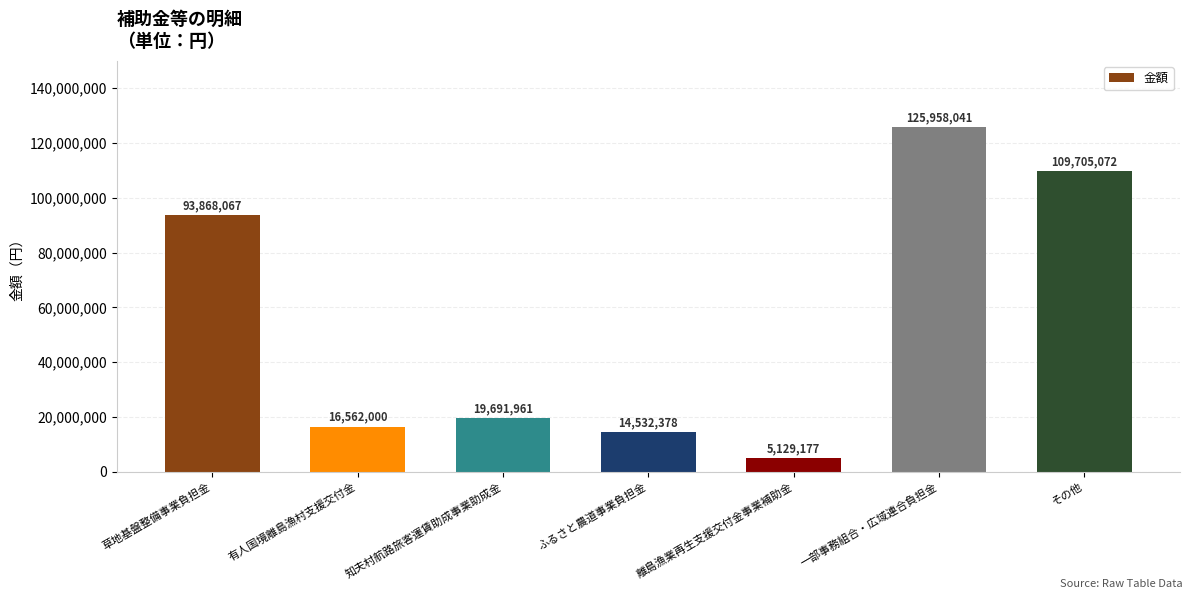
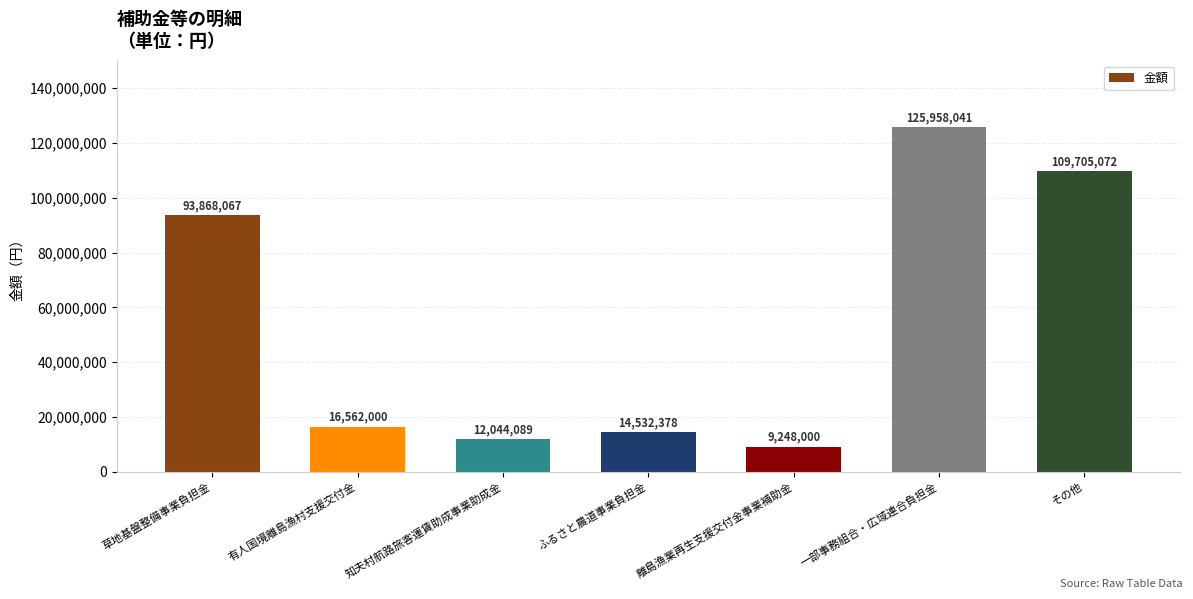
  {
    "草地基盤整備事業負担金": "93,868,067",
    "有人国境離島漁村支援交付金": "16,562,000",
-   "知夫村航路旅客運賃助成事業助成金": "19,691,961",
+   "知夫村航路旅客運賃助成事業助成金": "12,044,089",
    "ふるさと農道事業負担金": "14,532,378",
-   "離島漁業再生支援交付金事業補助金": "5,129,177",
+   "離島漁業再生支援交付金事業補助金": "9,248,000",
    "一部事務組合・広域連合負担金": "125,958,041",
    "その他": "109,705,072"
  }
